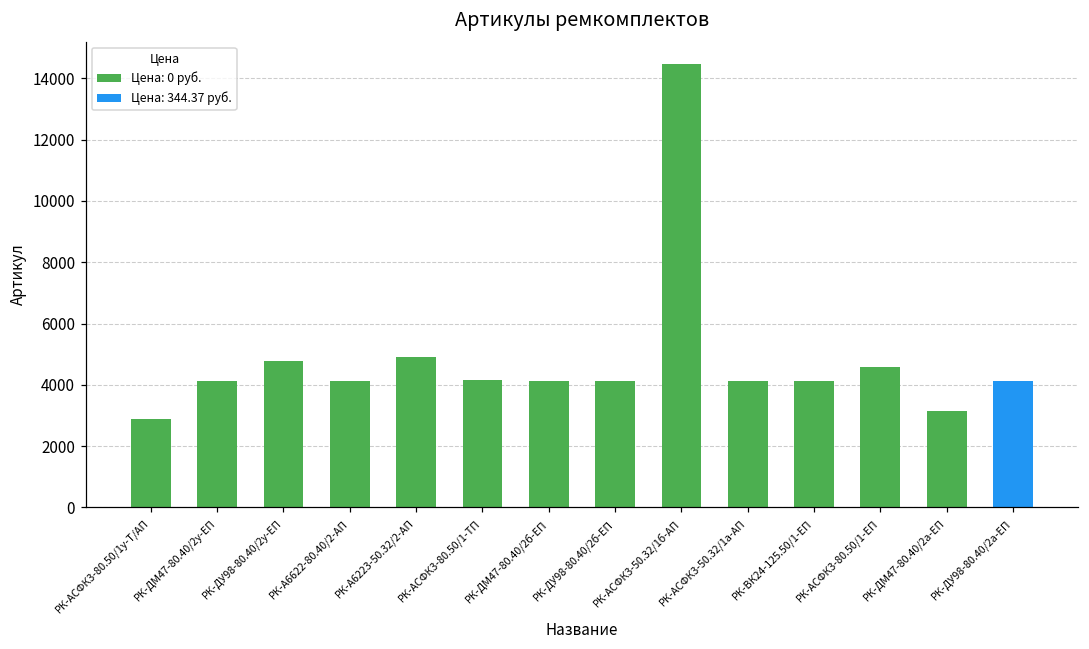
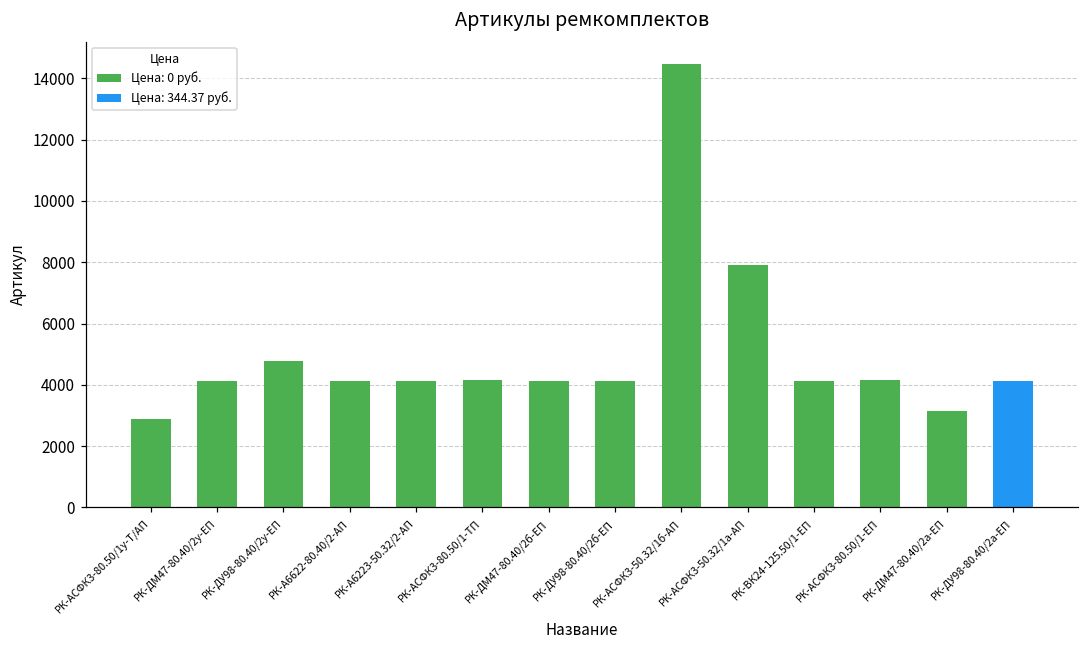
  {
    "РК-АСФК3-80.50/1у-Т/АП": 2900,
    "РК-ДМ47-80.40/2у-ЕП": 4100,
    "РК-ДУ98-80.40/2у-ЕП": 4800,
    "РК-А6622-80.40/2-АП": 4100,
-   "РК-А6223-50.32/2-АП": 4900,
+   "РК-А6223-50.32/2-АП": 4100,
    "РК-АСФК3-80.50/1-ТП": 4100,
    "РК-ДМ47-80.40/2б-ЕП": 4100,
    "РК-ДУ98-80.40/2б-ЕП": 4100,
    "РК-АСФК3-50.32/1б-АП": 14500,
-   "РК-АСФК3-50.32/1а-АП": 4100,
+   "РК-АСФК3-50.32/1а-АП": 7900,
    "РК-ВК24-125.50/1-ЕП": 4100,
-   "РК-АСФК3-80.50/1-ЕП": 4600,
+   "РК-АСФК3-80.50/1-ЕП": 4100,
    "РК-ДМ47-80.40/2а-ЕП": 3100,
    "РК-ДУ98-80.40/2а-ЕП": 4100
  }
